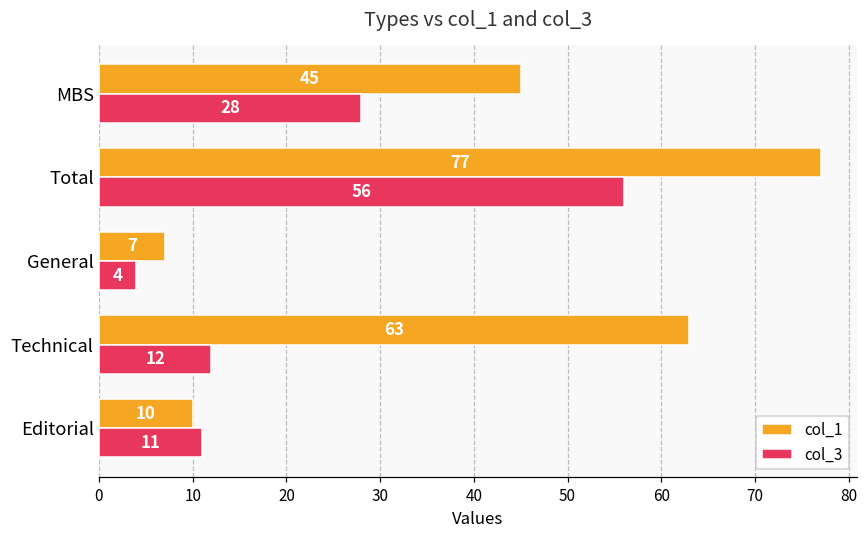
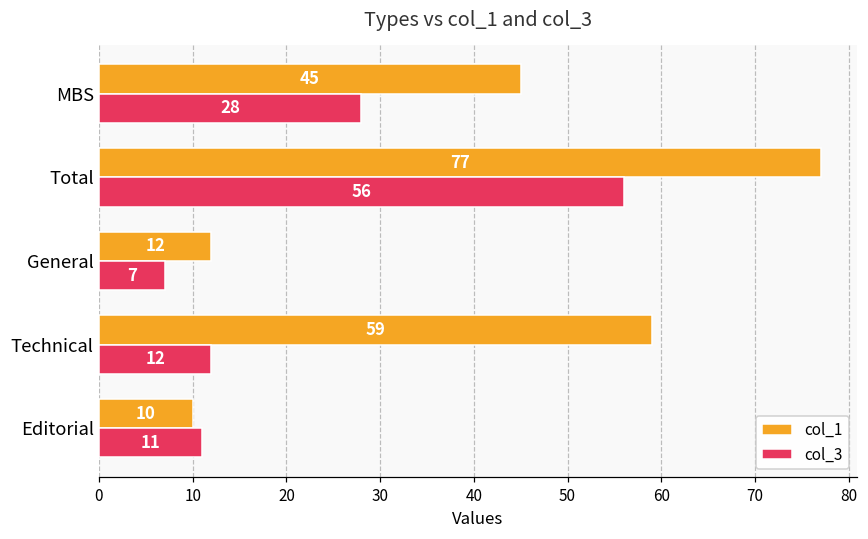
  {
    "col_1": {
      "MBS": 45,
      "Total": 77,
-     "General": 7,
-     "Technical": 63,
+     "General": 12,
+     "Technical": 59,
      "Editorial": 10
    },
    "col_3": {
      "MBS": 28,
      "Total": 56,
-     "General": 4,
+     "General": 7,
      "Technical": 12,
      "Editorial": 11
    }
  }
